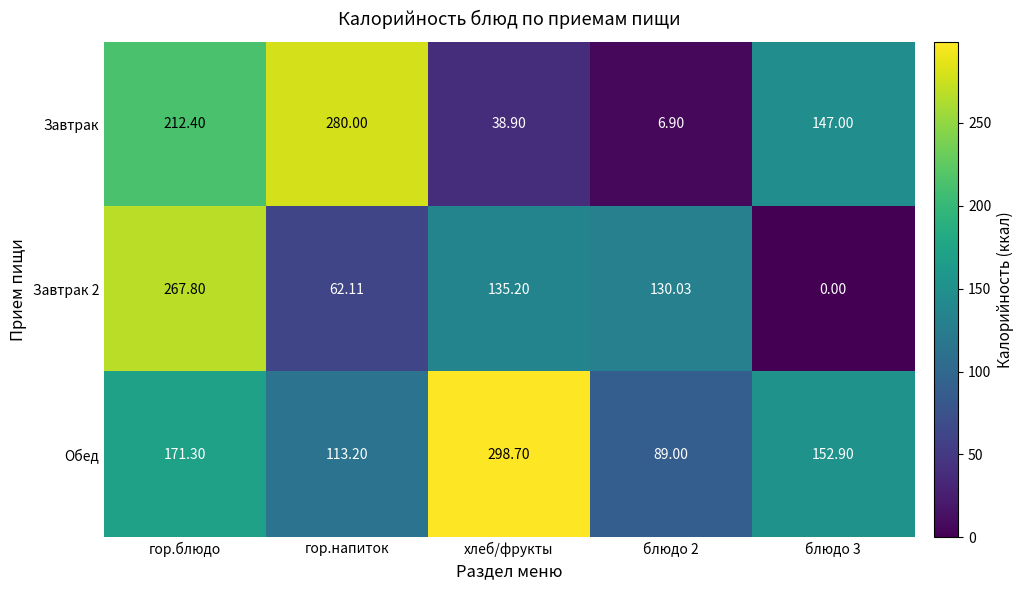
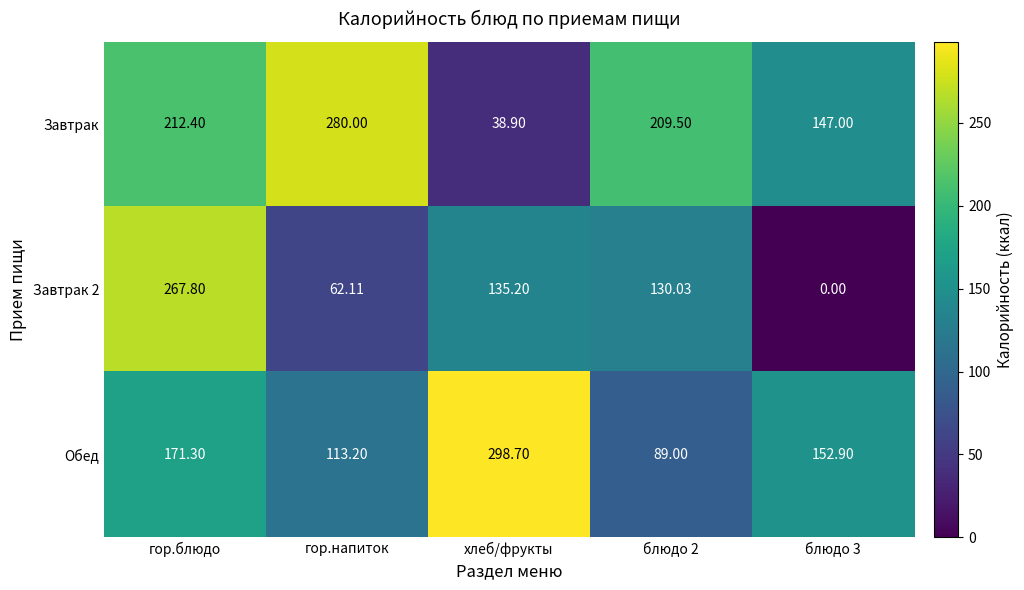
  {
    "Завтрак": {
      "гор.блюдо": 212.40,
      "гор.напиток": 280.00,
      "хлеб/фрукты": 38.90,
-     "блюдо 2": 6.90,
+     "блюдо 2": 209.50,
      "блюдо 3": 147.00
    },
    "Завтрак 2": {
      "гор.блюдо": 267.80,
      "гор.напиток": 62.11,
      "хлеб/фрукты": 135.20,
      "блюдо 2": 130.03,
      "блюдо 3": 0.00
    },
    "Обед": {
      "гор.блюдо": 171.30,
      "гор.напиток": 113.20,
      "хлеб/фрукты": 298.70,
      "блюдо 2": 89.00,
      "блюдо 3": 152.90
    }
  }
